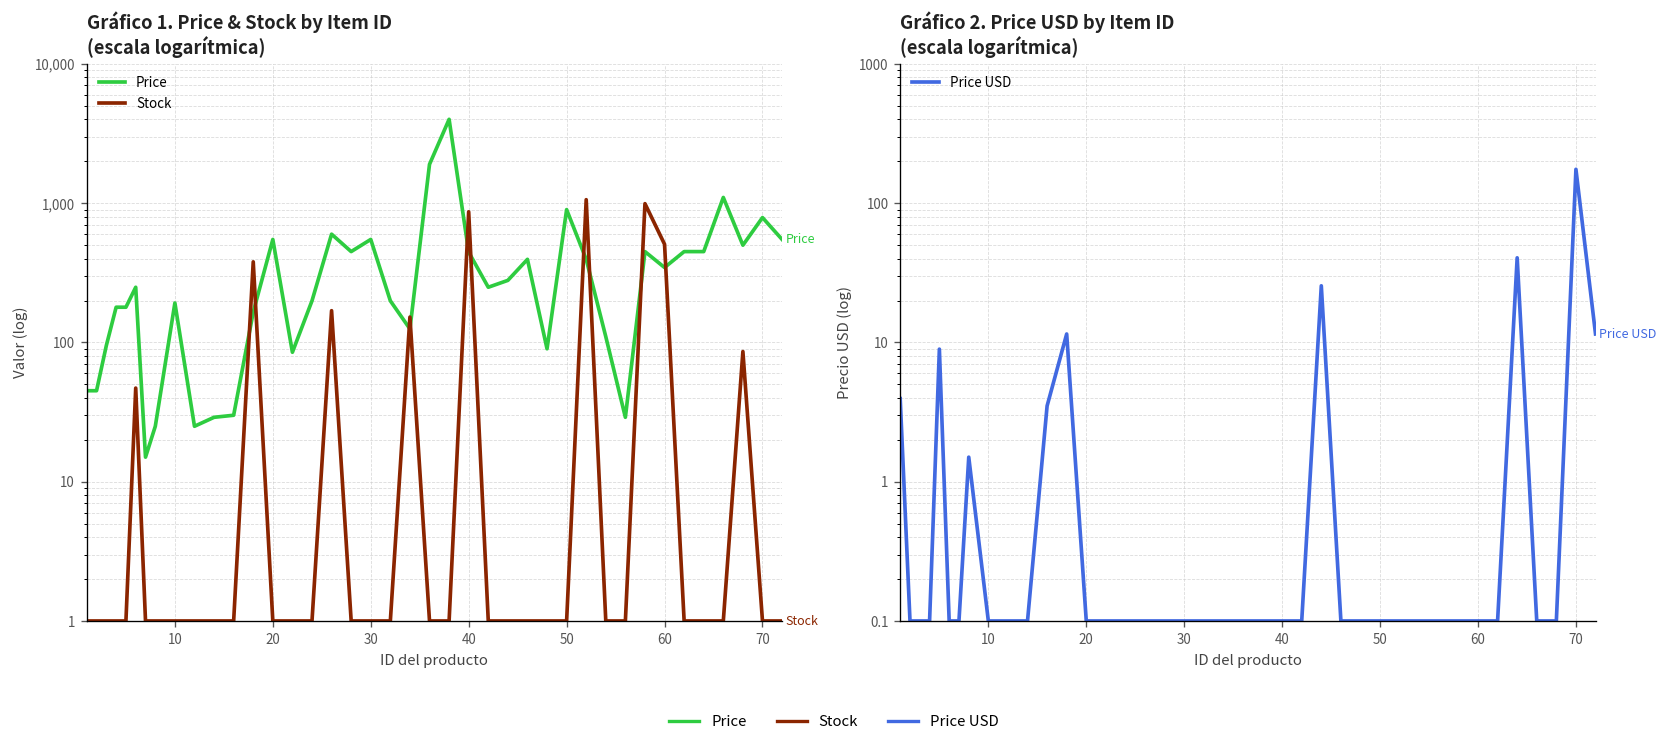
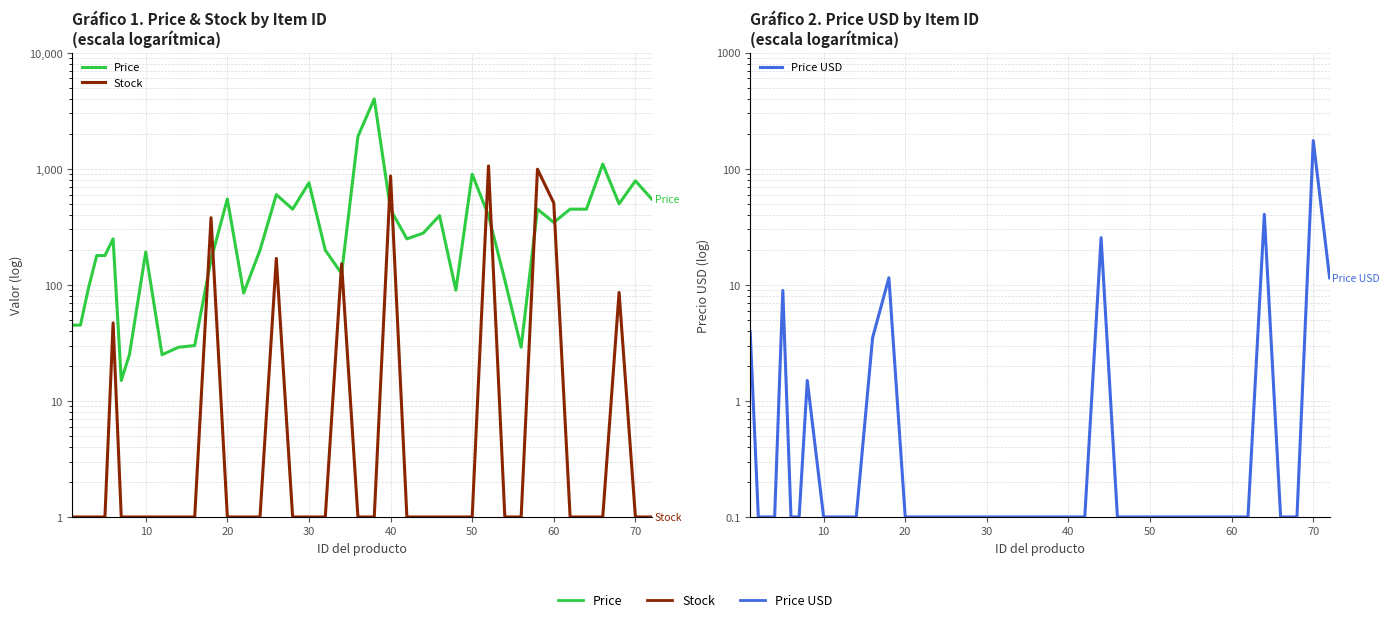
  {
    "Gráfico 1. Price & Stock by Item ID (escala logarítmica)": {
      "Price": {
        "10": 190,
        "20": 500,
-       "30": 500,
+       "30": 800,
        "40": 450,
        "50": 900,
        "60": 350,
        "70": 800
      },
      "Stock": {
        "10": 1,
        "20": 1,
        "30": 1,
        "40": 900,
        "50": 1,
        "60": 500,
        "70": 1
      }
    },
    "Gráfico 2. Price USD by Item ID (escala logarítmica)": {
      "10": 0.10,
      "20": 0.10,
      "30": 0.10,
      "40": 0.10,
      "50": 0.10,
      "60": 0.10,
      "70": 180
    }
  }
